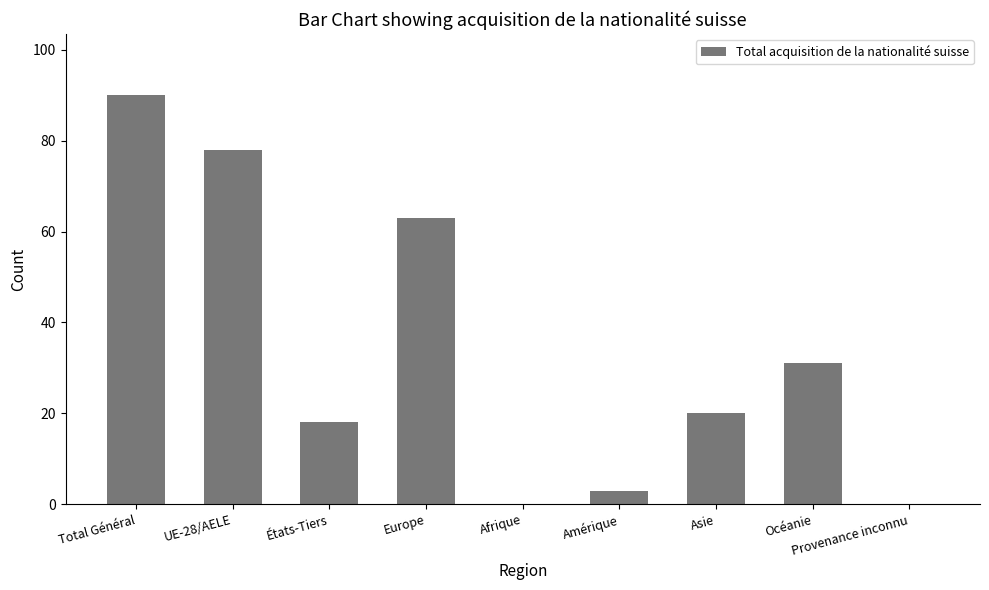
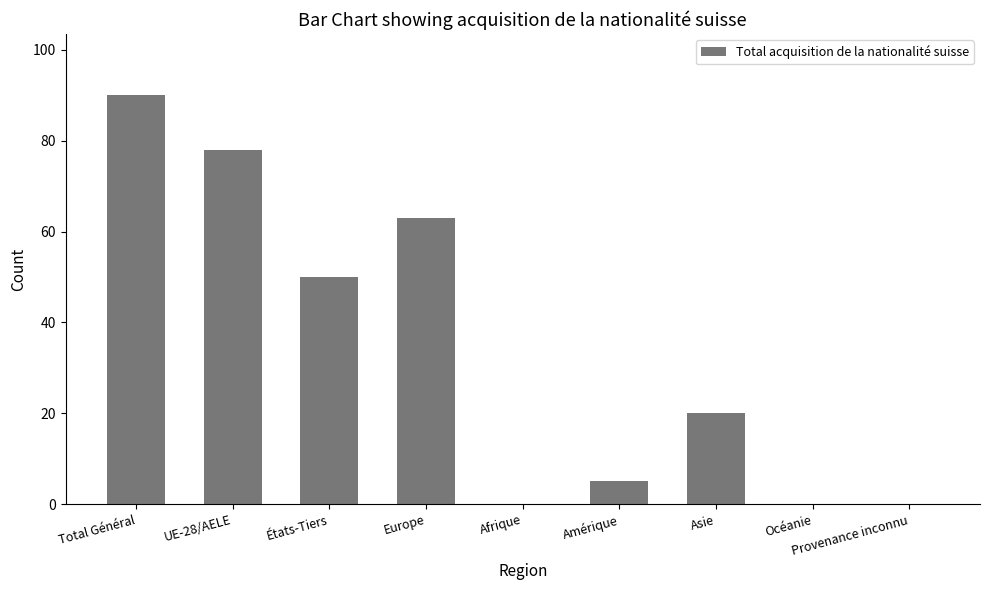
  {
    "Total Général": 90,
    "UE-28/AELE": 78,
-   "États-Tiers": 18,
+   "États-Tiers": 50,
    "Europe": 63,
    "Afrique": 0,
-   "Amérique": 3,
+   "Amérique": 5,
    "Asie": 20,
-   "Océanie": 31,
+   "Océanie": 0,
    "Provenance inconnu": 0
  }
